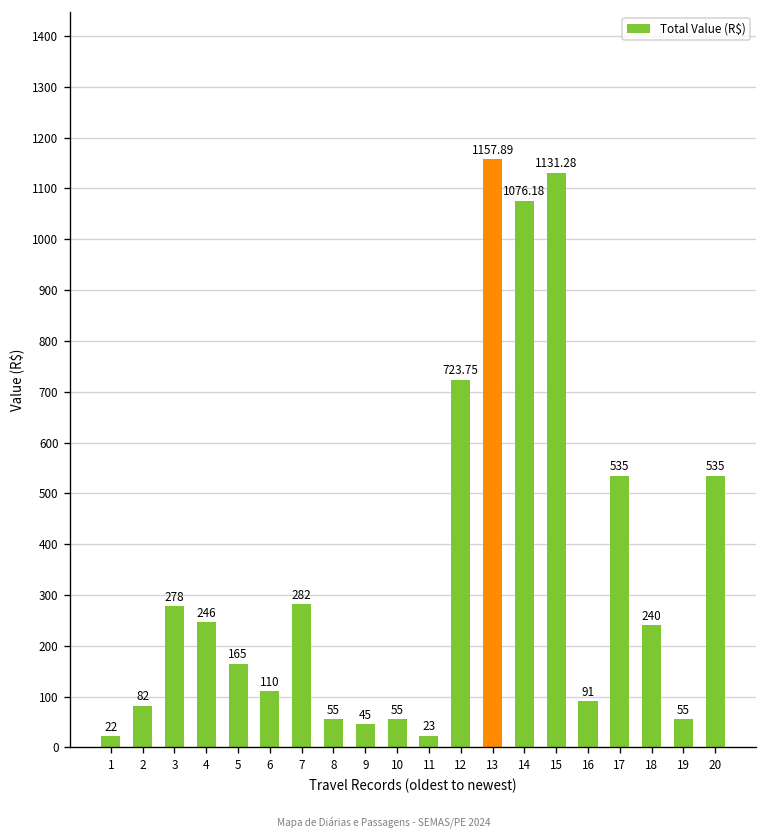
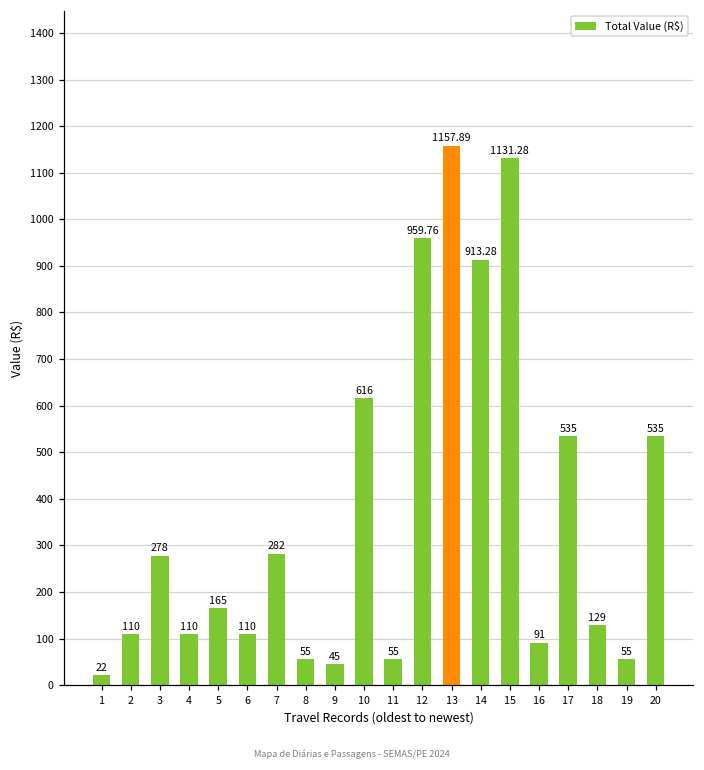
  {
    "1": 22,
-   "2": 82,
+   "2": 110,
    "3": 278,
-   "4": 246,
+   "4": 110,
    "5": 165,
    "6": 110,
    "7": 282,
    "8": 55,
    "9": 45,
-   "10": 55,
-   "11": 23,
-   "12": 723.75,
+   "10": 616,
+   "11": 55,
+   "12": 959.76,
    "13": 1157.89,
-   "14": 1076.18,
+   "14": 913.28,
    "15": 1131.28,
    "16": 91,
    "17": 535,
-   "18": 240,
+   "18": 129,
    "19": 55,
    "20": 535
  }
